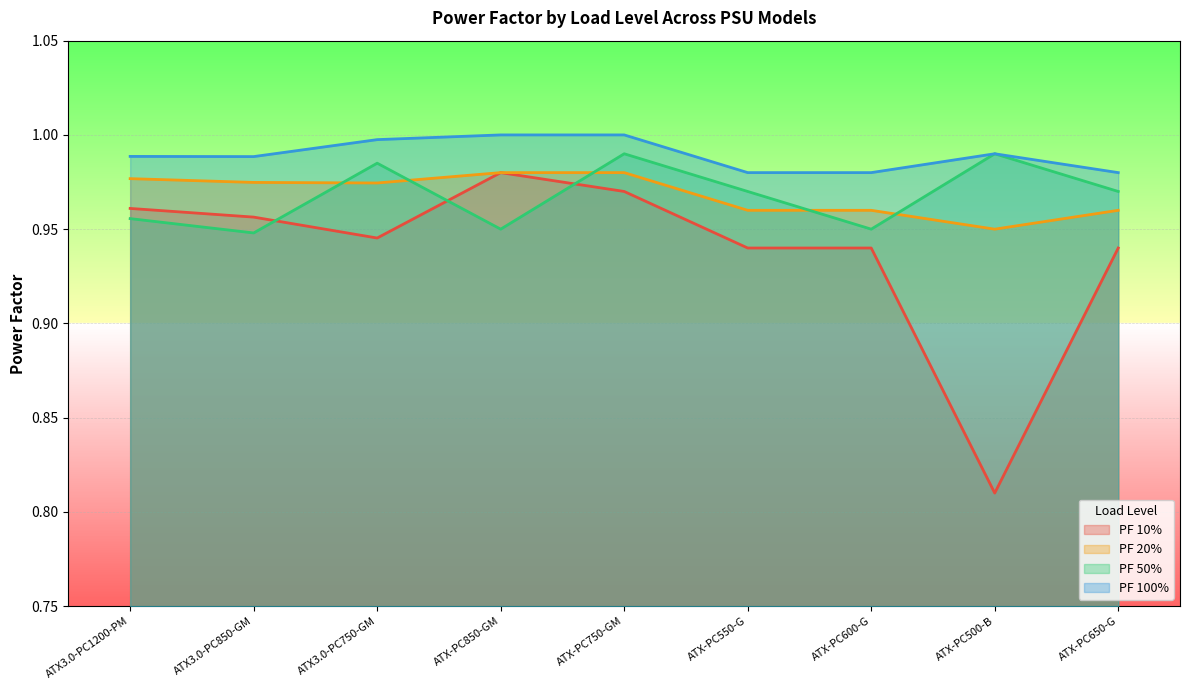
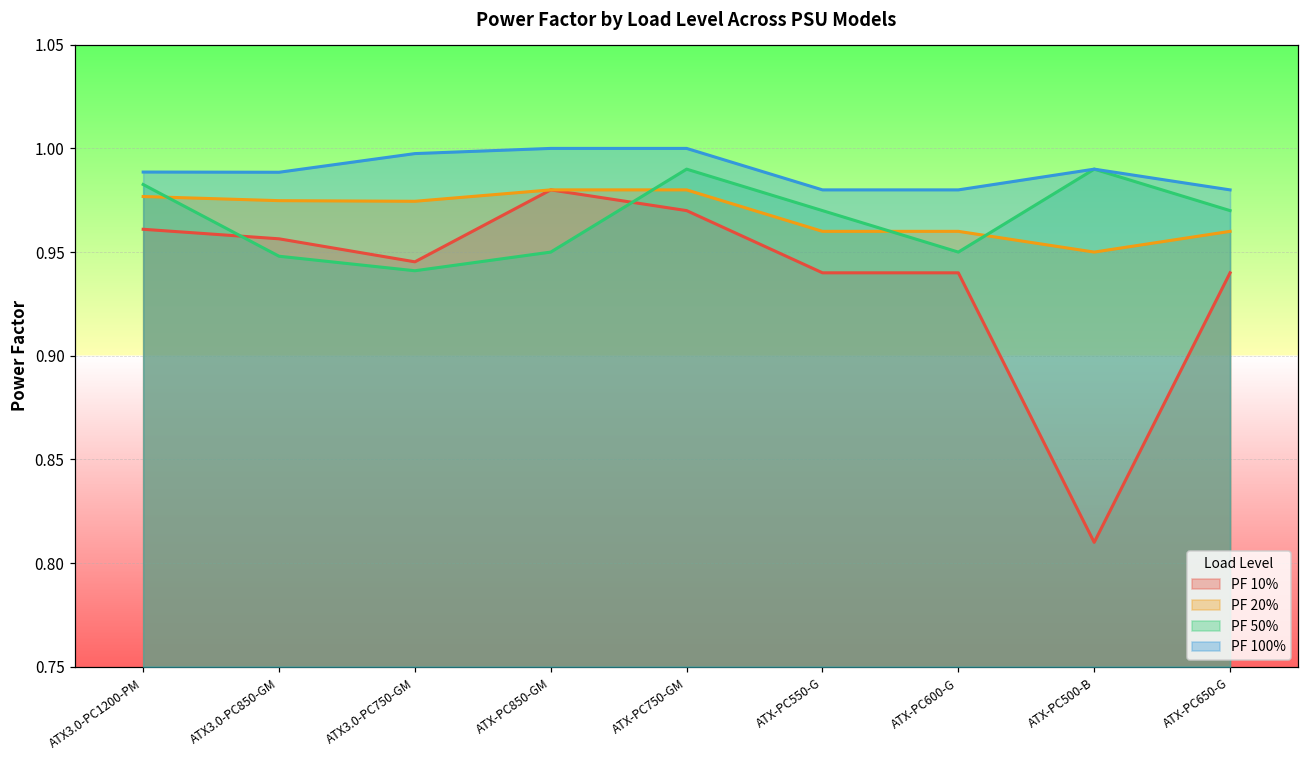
  {
    "PF 50%": {
-     "ATX3.0-PC1200-PM": 0.956,
+     "ATX3.0-PC1200-PM": 0.983,
      "ATX3.0-PC850-GM": 0.948,
-     "ATX3.0-PC750-GM": 0.985,
+     "ATX3.0-PC750-GM": 0.941,
      "ATX-PC850-GM": 0.950,
      "ATX-PC750-GM": 0.990,
      "ATX-PC550-G": 0.970,
      "ATX-PC600-G": 0.950,
      "ATX-PC650-G": 0.970
    },
    "PF 100%": {
      "ATX3.0-PC1200-PM": 0.989,
      "ATX3.0-PC850-GM": 0.989,
      "ATX3.0-PC750-GM": 0.998,
      "ATX-PC850-GM": 1.000,
      "ATX-PC750-GM": 1.000,
      "ATX-PC550-G": 0.980,
      "ATX-PC600-G": 0.980,
      "ATX-PC650-G": 0.980
    }
  }
